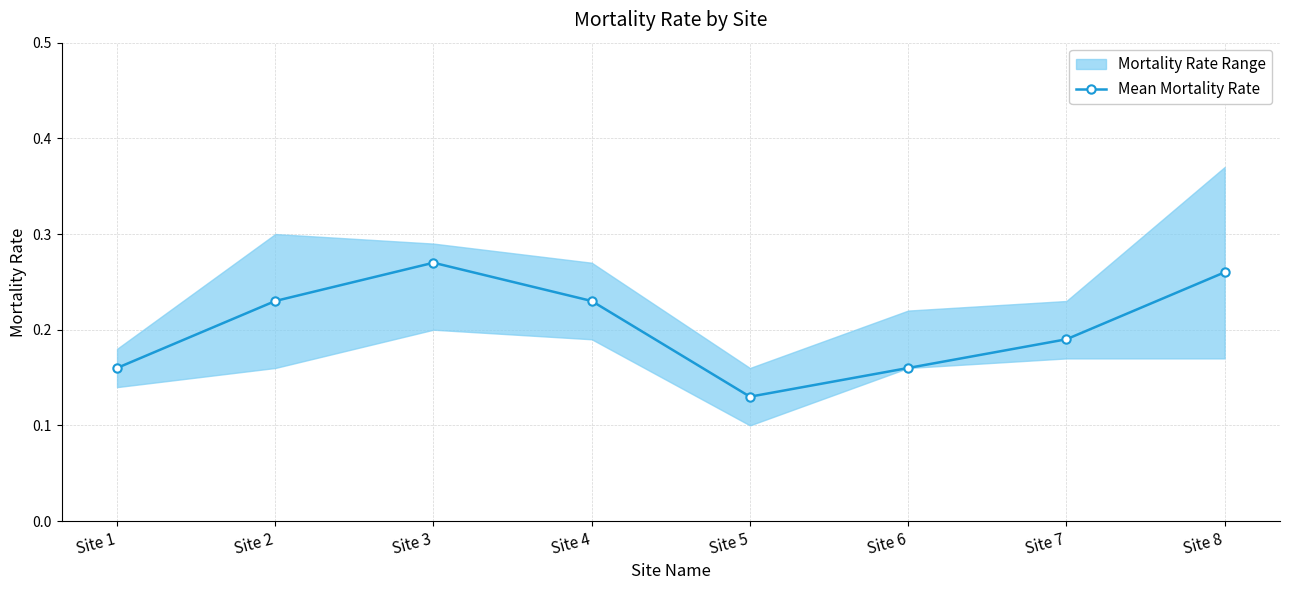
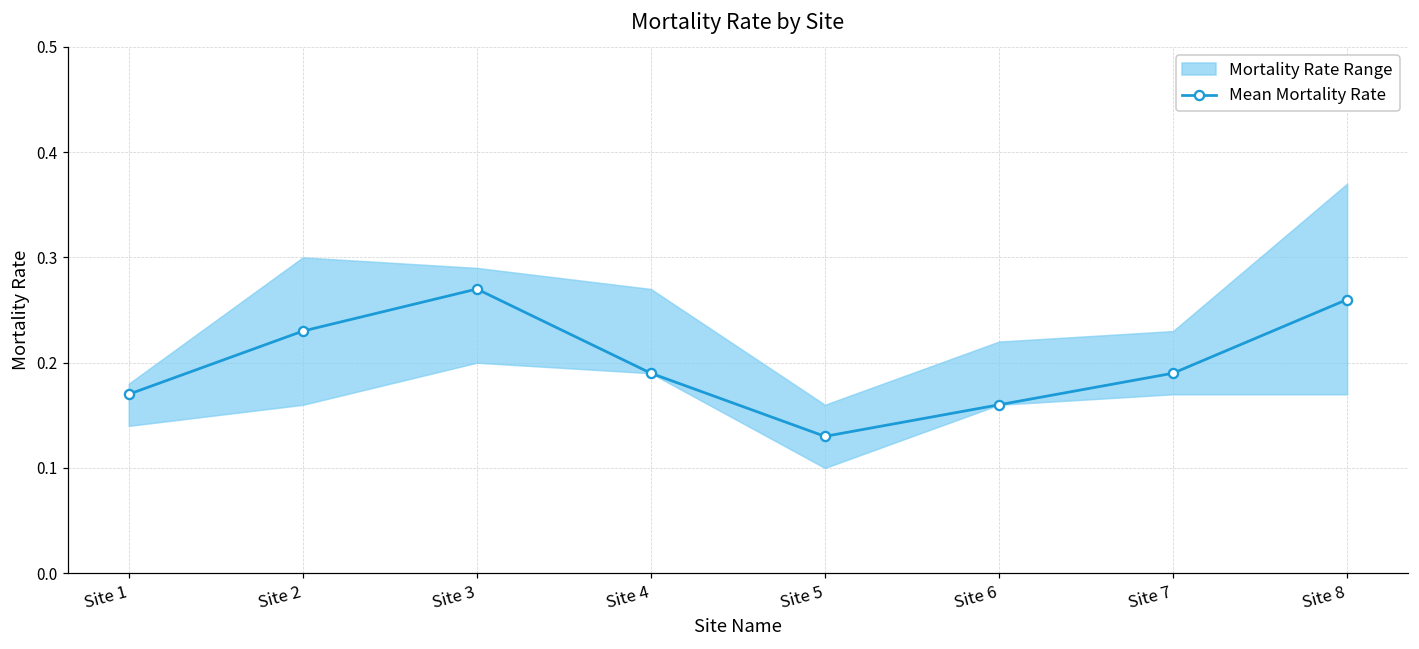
  {
    "Mean Mortality Rate": {
-     "Site 1": 0.16,
+     "Site 1": 0.17,
      "Site 2": 0.23,
      "Site 3": 0.27,
-     "Site 4": 0.23,
+     "Site 4": 0.19,
      "Site 5": 0.13,
      "Site 6": 0.16,
      "Site 7": 0.19,
      "Site 8": 0.26
    }
  }
